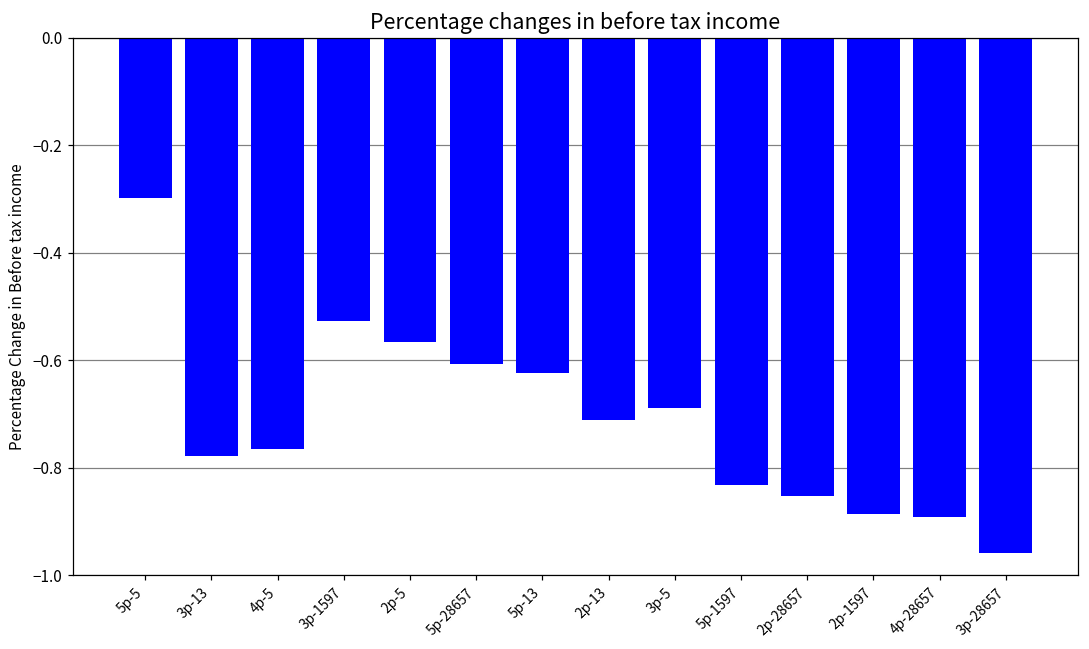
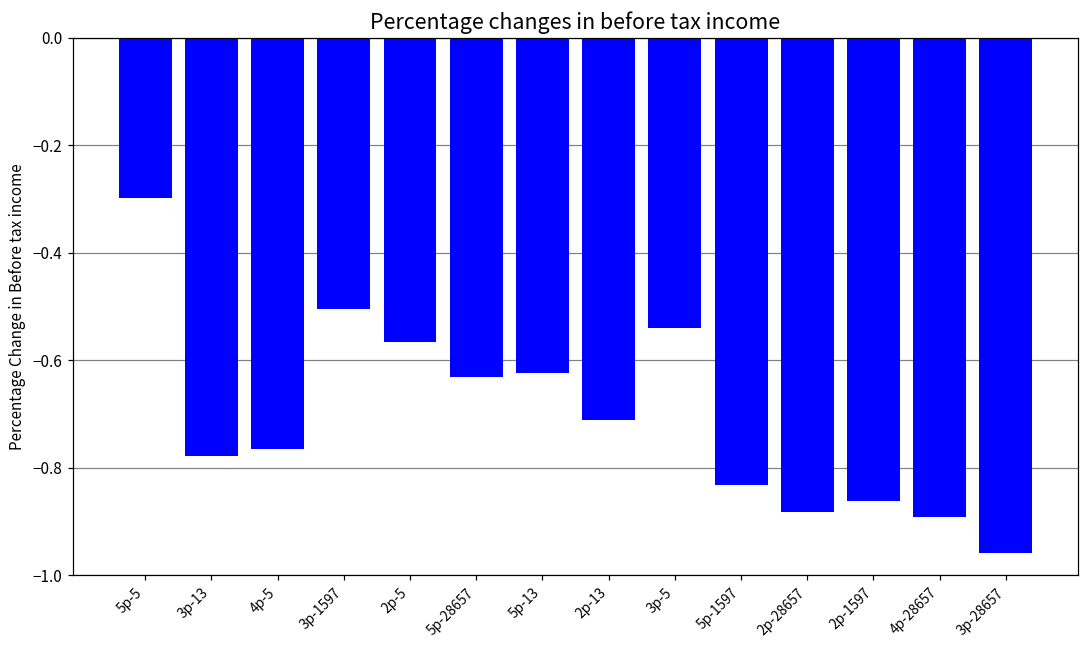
  {
    "5p-5": -0.30,
    "3p-13": -0.78,
    "4p-5": -0.77,
-   "3p-1597": -0.53,
+   "3p-1597": -0.51,
    "2p-5": -0.57,
-   "5p-28657": -0.61,
+   "5p-28657": -0.63,
    "5p-13": -0.62,
    "2p-13": -0.71,
-   "3p-5": -0.69,
+   "3p-5": -0.54,
    "5p-1597": -0.83,
-   "2p-28657": -0.85,
-   "2p-1597": -0.89,
+   "2p-28657": -0.88,
+   "2p-1597": -0.86,
    "4p-28657": -0.89,
    "3p-28657": -0.96
  }
